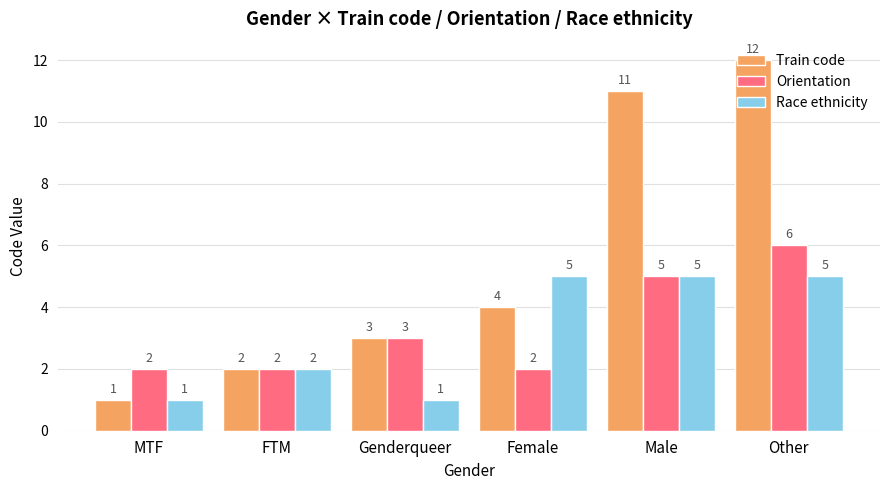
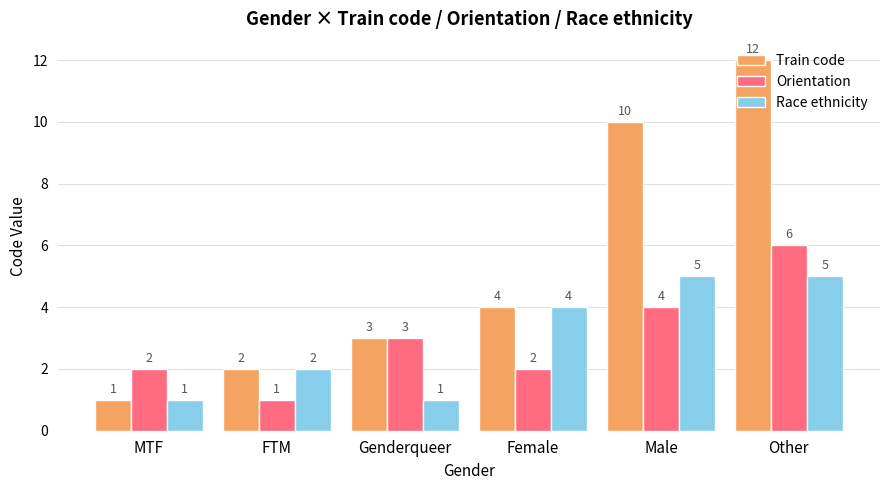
  {
    "Train code": {
      "MTF": 1,
      "FTM": 2,
      "Genderqueer": 3,
      "Female": 4,
-     "Male": 11,
+     "Male": 10,
      "Other": 12
    },
    "Orientation": {
      "MTF": 2,
-     "FTM": 2,
+     "FTM": 1,
      "Genderqueer": 3,
      "Female": 2,
-     "Male": 5,
+     "Male": 4,
      "Other": 6
    },
    "Race ethnicity": {
      "MTF": 1,
      "FTM": 2,
      "Genderqueer": 1,
-     "Female": 5,
+     "Female": 4,
      "Male": 5,
      "Other": 5
    }
  }
